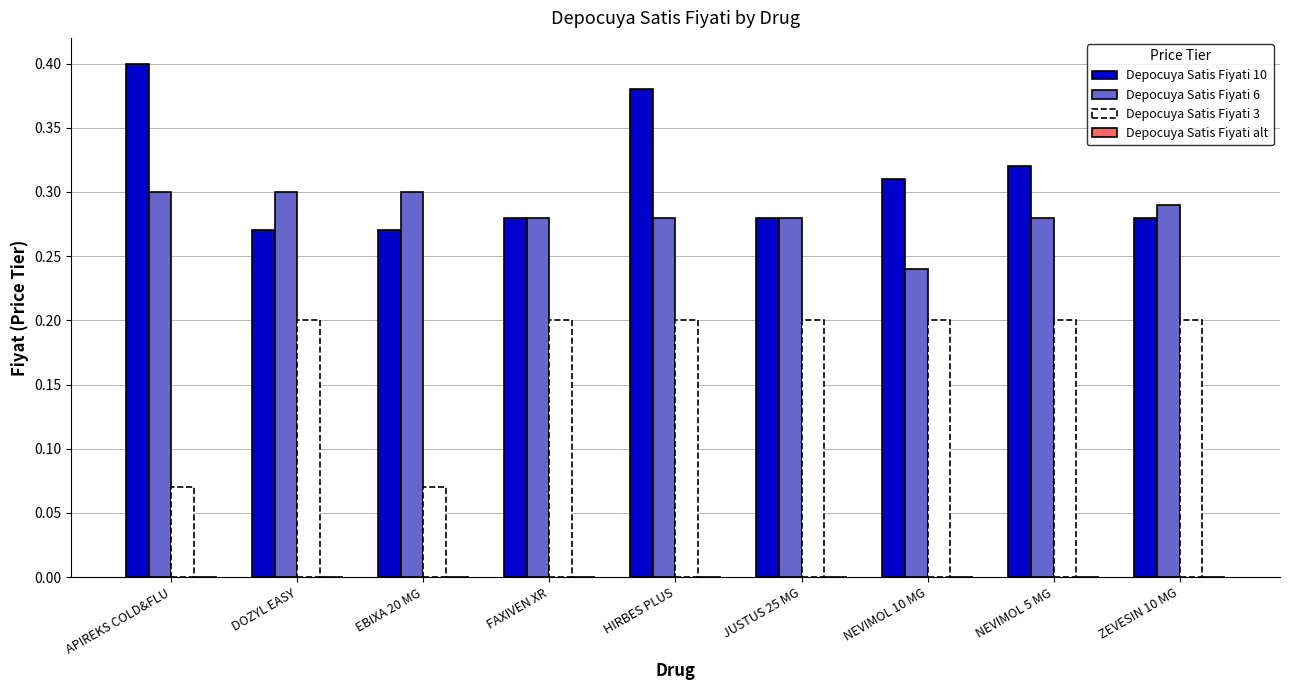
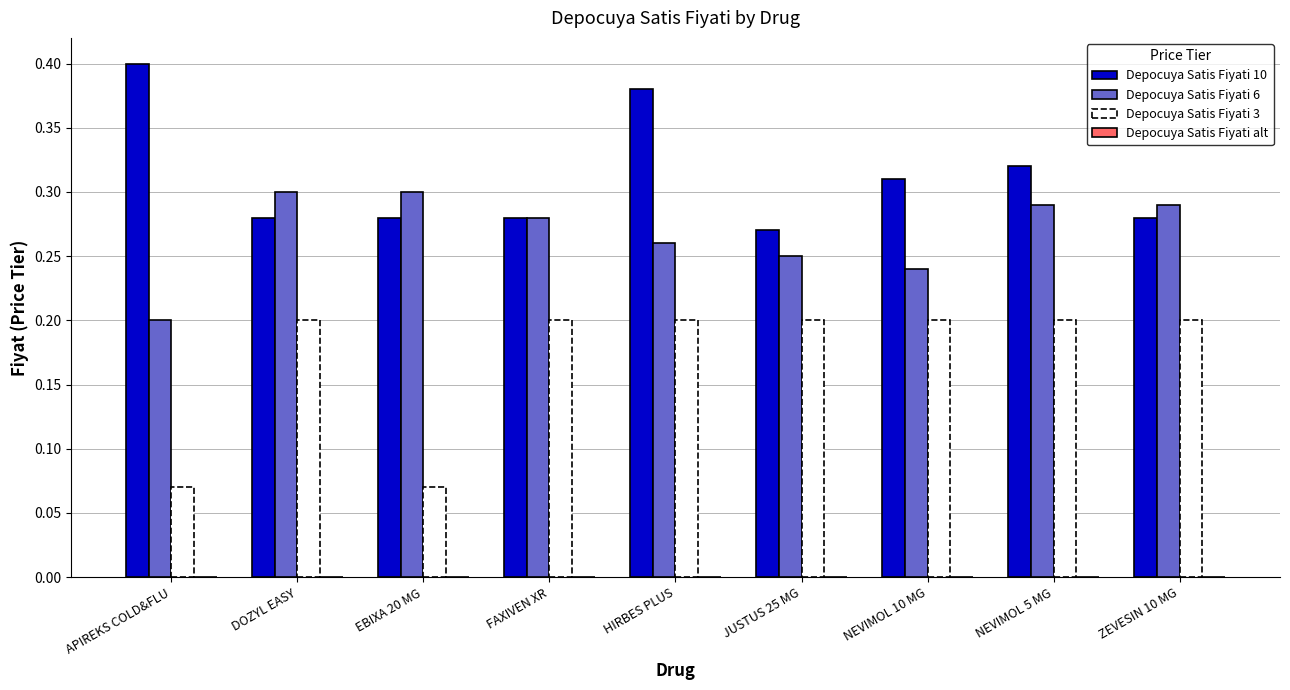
  {
    "Depocuya Satis Fiyati 10": {
      "APIREKS COLD&FLU": 0.40,
-     "DOZYL EASY": 0.27,
-     "EBIXA 20 MG": 0.27,
+     "DOZYL EASY": 0.28,
+     "EBIXA 20 MG": 0.28,
      "FAXIVEN XR": 0.28,
      "HIRBES PLUS": 0.38,
-     "JUSTUS 25 MG": 0.28,
+     "JUSTUS 25 MG": 0.27,
      "NEVIMOL 10 MG": 0.31,
      "NEVIMOL 5 MG": 0.32,
      "ZEVESIN 10 MG": 0.28
    },
    "Depocuya Satis Fiyati 6": {
-     "APIREKS COLD&FLU": 0.3,
+     "APIREKS COLD&FLU": 0.2,
      "DOZYL EASY": 0.30,
      "EBIXA 20 MG": 0.30,
      "FAXIVEN XR": 0.28,
-     "HIRBES PLUS": 0.28,
-     "JUSTUS 25 MG": 0.28,
+     "HIRBES PLUS": 0.26,
+     "JUSTUS 25 MG": 0.25,
      "NEVIMOL 10 MG": 0.24,
-     "NEVIMOL 5 MG": 0.28,
+     "NEVIMOL 5 MG": 0.29,
      "ZEVESIN 10 MG": 0.29
    },
    "Depocuya Satis Fiyati 3": {
      "APIREKS COLD&FLU": 0.07,
      "DOZYL EASY": 0.20,
      "EBIXA 20 MG": 0.07,
      "FAXIVEN XR": 0.20,
      "HIRBES PLUS": 0.20,
      "JUSTUS 25 MG": 0.20,
      "NEVIMOL 10 MG": 0.20,
      "NEVIMOL 5 MG": 0.20,
      "ZEVESIN 10 MG": 0.20
    },
    "Depocuya Satis Fiyati alt": {
      "APIREKS COLD&FLU": 0.00,
      "DOZYL EASY": 0.00,
      "EBIXA 20 MG": 0.00,
      "FAXIVEN XR": 0.00,
      "HIRBES PLUS": 0.00,
      "JUSTUS 25 MG": 0.00,
      "NEVIMOL 10 MG": 0.00,
      "NEVIMOL 5 MG": 0.00,
      "ZEVESIN 10 MG": 0.00
    }
  }
